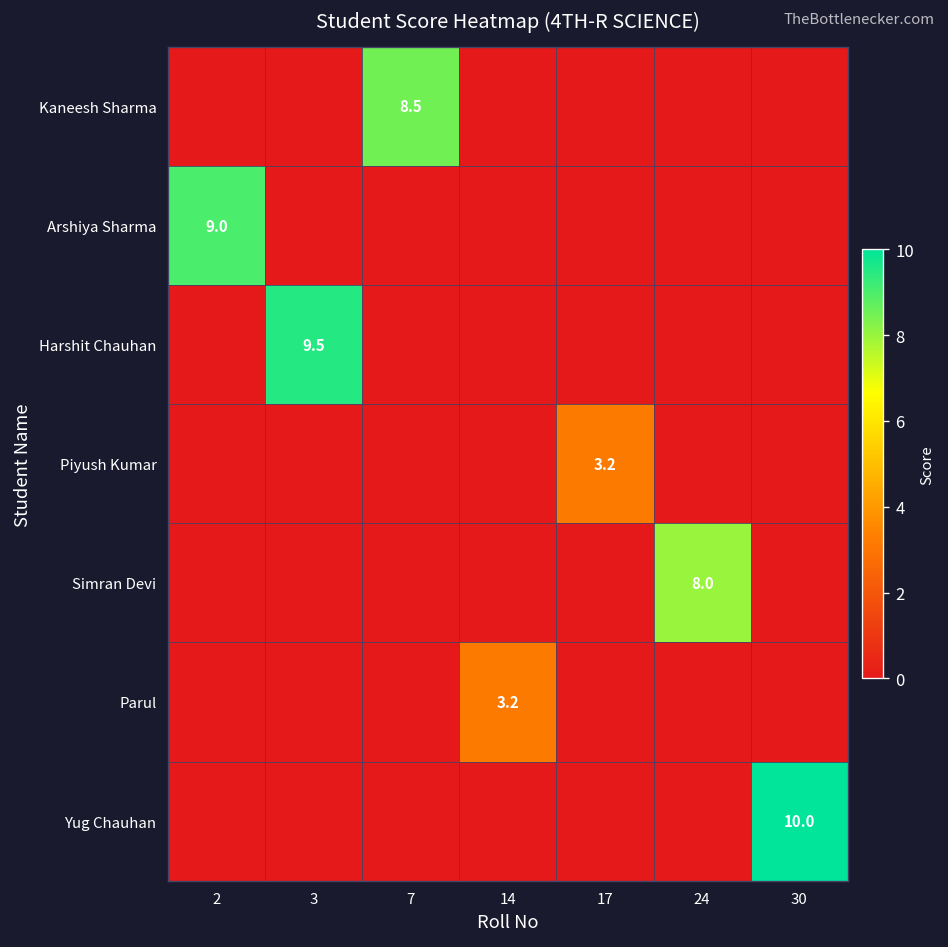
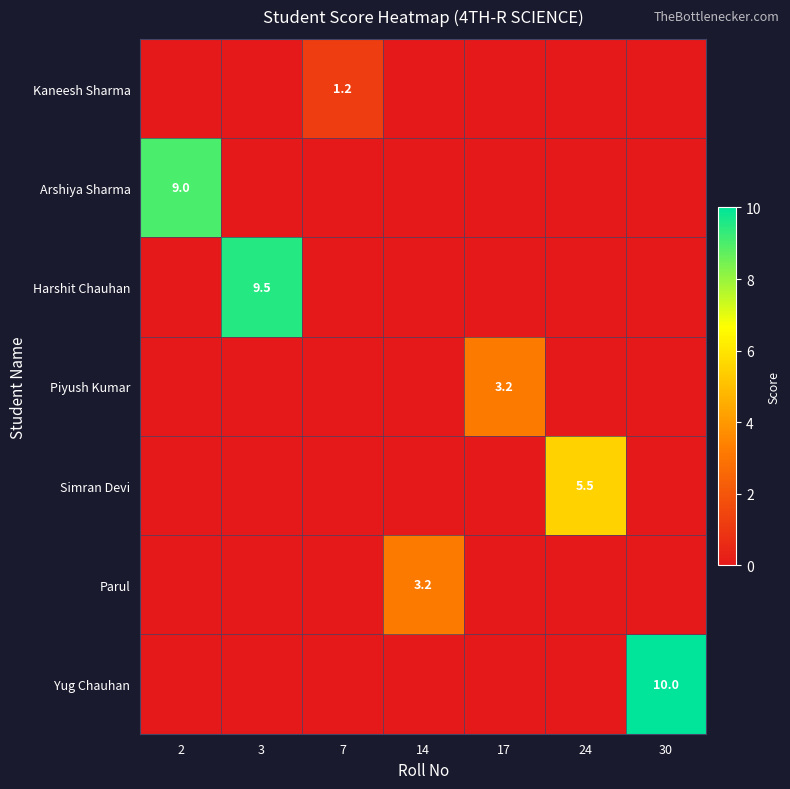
  {
    "Kaneesh Sharma": {
-     "7": 8.5
+     "7": 1.2
    },
    "Arshiya Sharma": {
      "2": 9.0
    },
    "Harshit Chauhan": {
      "3": 9.5
    },
    "Piyush Kumar": {
      "17": 3.2
    },
    "Simran Devi": {
-     "24": 8.0
+     "24": 5.5
    },
    "Parul": {
      "14": 3.2
    },
    "Yug Chauhan": {
      "30": 10.0
    }
  }
